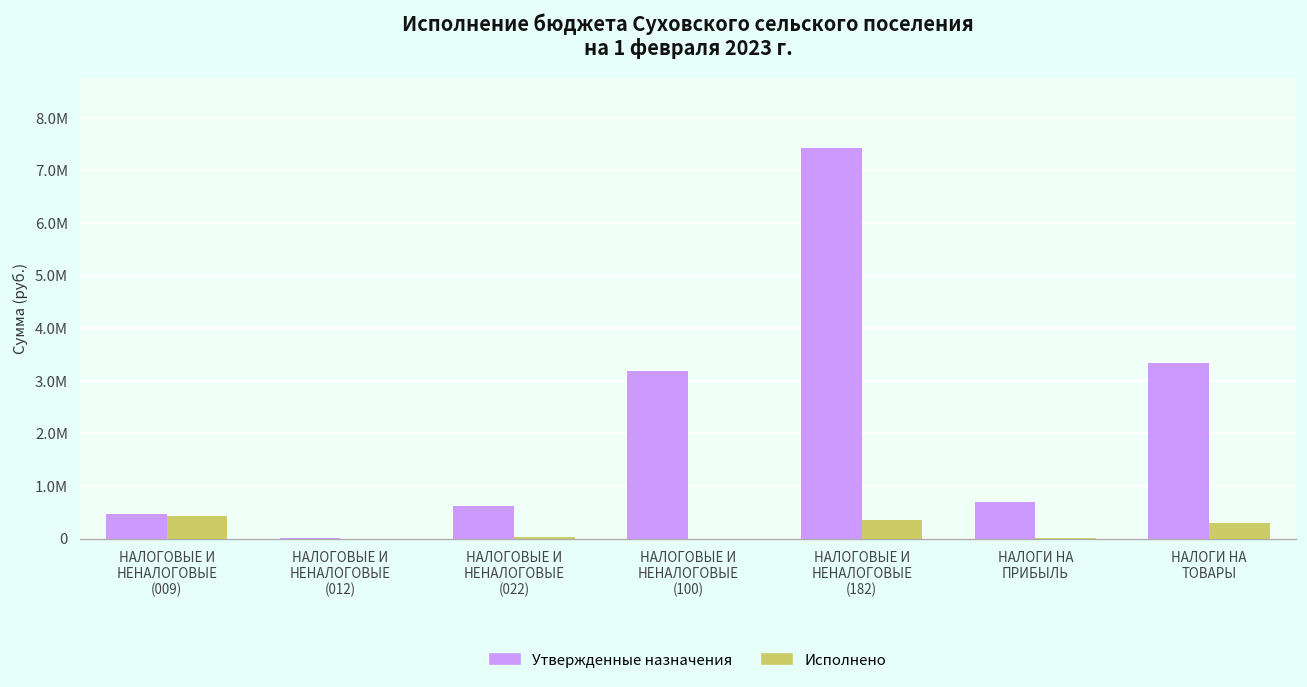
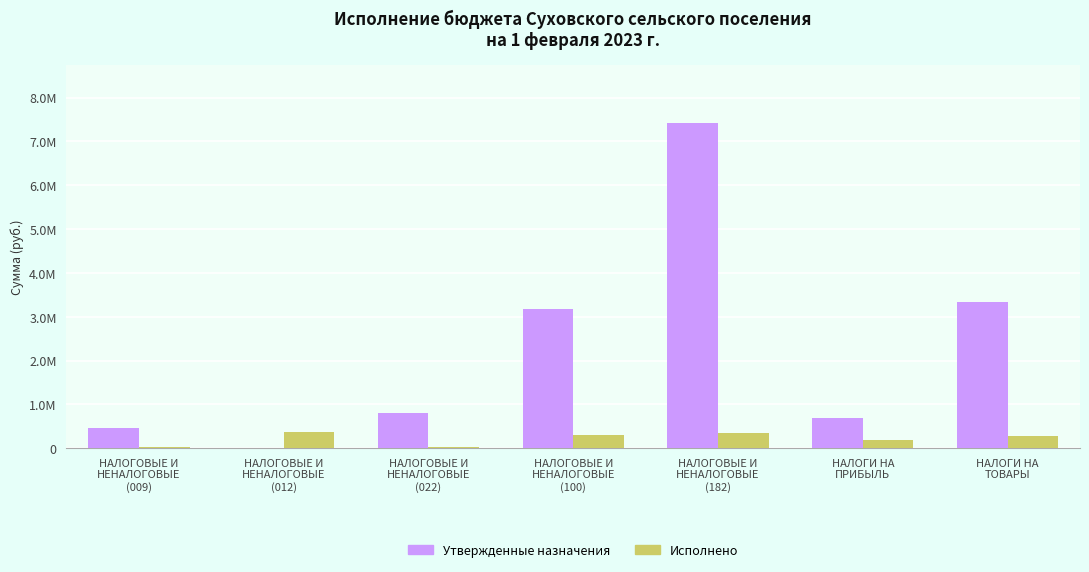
  {
    "Утвержденные назначения": {
      "НАЛОГОВЫЕ И НЕНАЛОГОВЫЕ (009)": 500000,
-     "НАЛОГОВЫЕ И НЕНАЛОГОВЫЕ (022)": 600000,
+     "НАЛОГОВЫЕ И НЕНАЛОГОВЫЕ (022)": 800000,
      "НАЛОГОВЫЕ И НЕНАЛОГОВЫЕ (100)": 3200000,
      "НАЛОГОВЫЕ И НЕНАЛОГОВЫЕ (182)": 7400000,
      "НАЛОГИ НА ПРИБЫЛЬ": 700000,
      "НАЛОГИ НА ТОВАРЫ": 3300000
    },
    "Исполнено": {
-     "НАЛОГОВЫЕ И НЕНАЛОГОВЫЕ (009)": 400000,
-     "НАЛОГОВЫЕ И НЕНАЛОГОВЫЕ (012)": 0,
-     "НАЛОГОВЫЕ И НЕНАЛОГОВЫЕ (100)": 0,
+     "НАЛОГОВЫЕ И НЕНАЛОГОВЫЕ (009)": 0,
+     "НАЛОГОВЫЕ И НЕНАЛОГОВЫЕ (012)": 400000,
+     "НАЛОГОВЫЕ И НЕНАЛОГОВЫЕ (100)": 300000,
      "НАЛОГОВЫЕ И НЕНАЛОГОВЫЕ (182)": 300000,
-     "НАЛОГИ НА ПРИБЫЛЬ": 0,
+     "НАЛОГИ НА ПРИБЫЛЬ": 200000,
      "НАЛОГИ НА ТОВАРЫ": 300000
    }
  }
